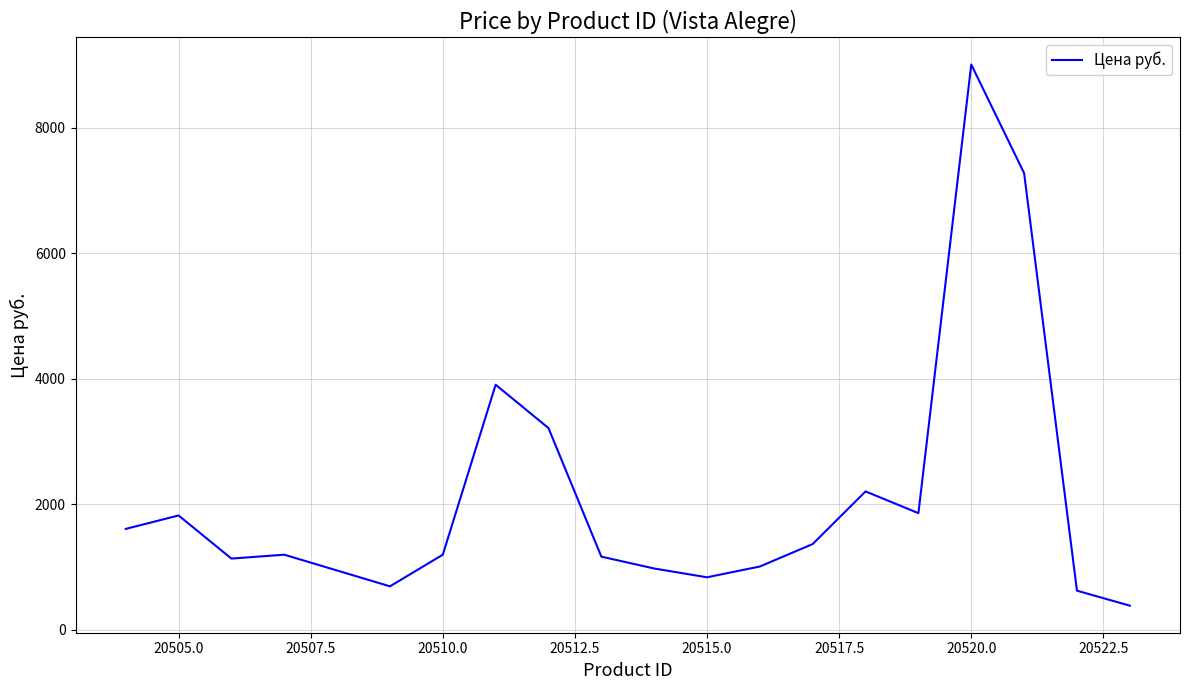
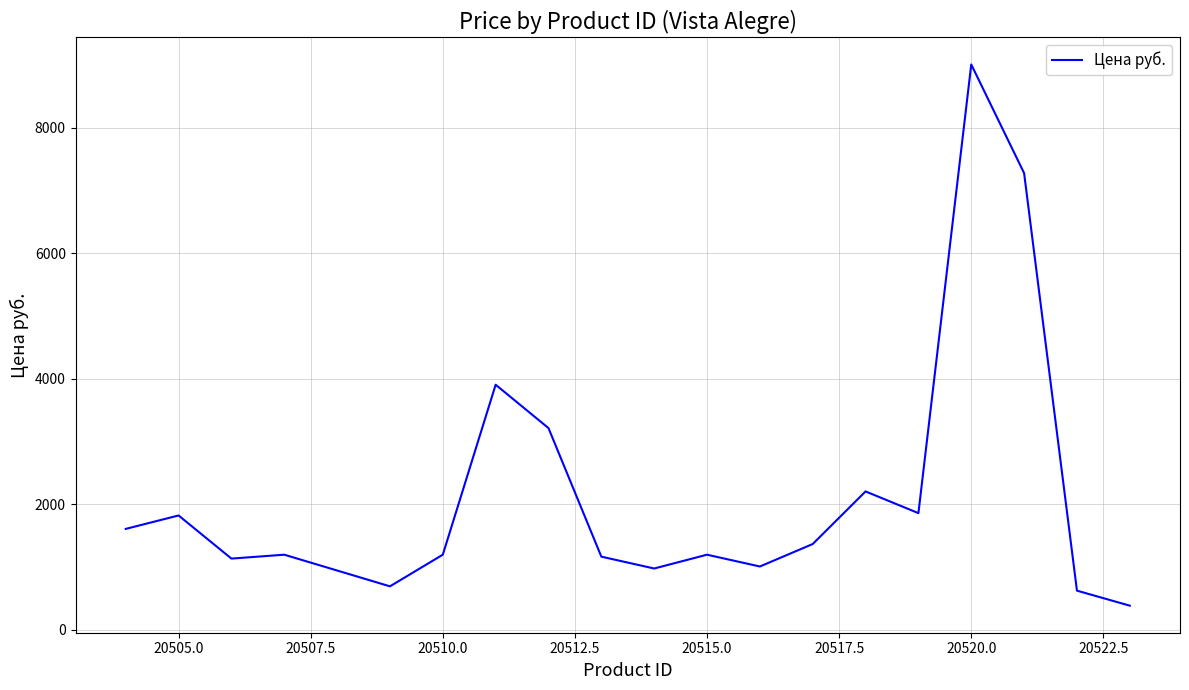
  {
    "20505.0": 1800,
    "20510.0": 1200,
-   "20515.0": 800,
+   "20515.0": 1200,
    "20520.0": 9000
  }
